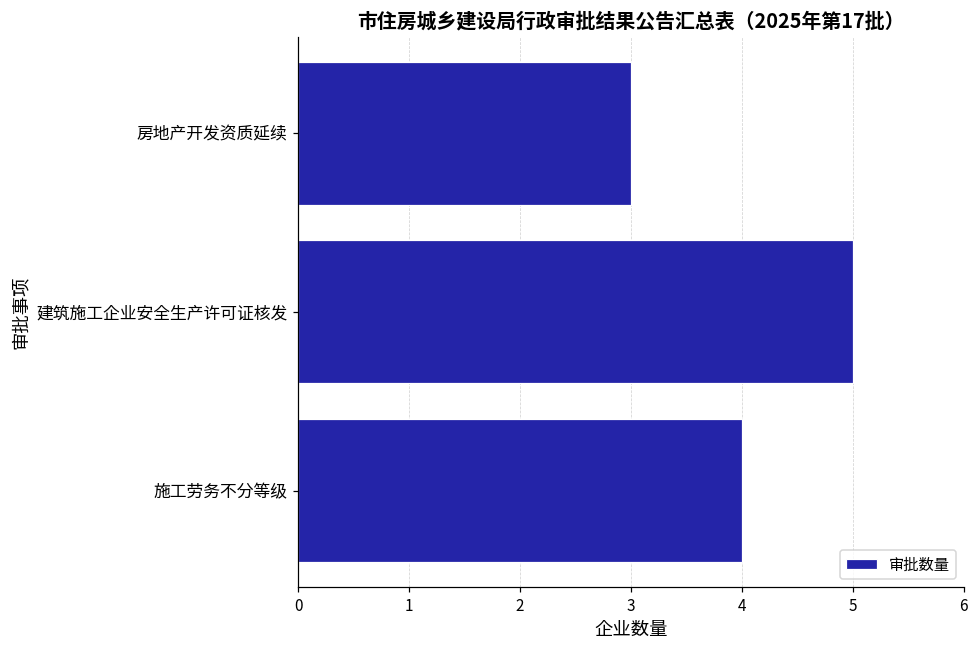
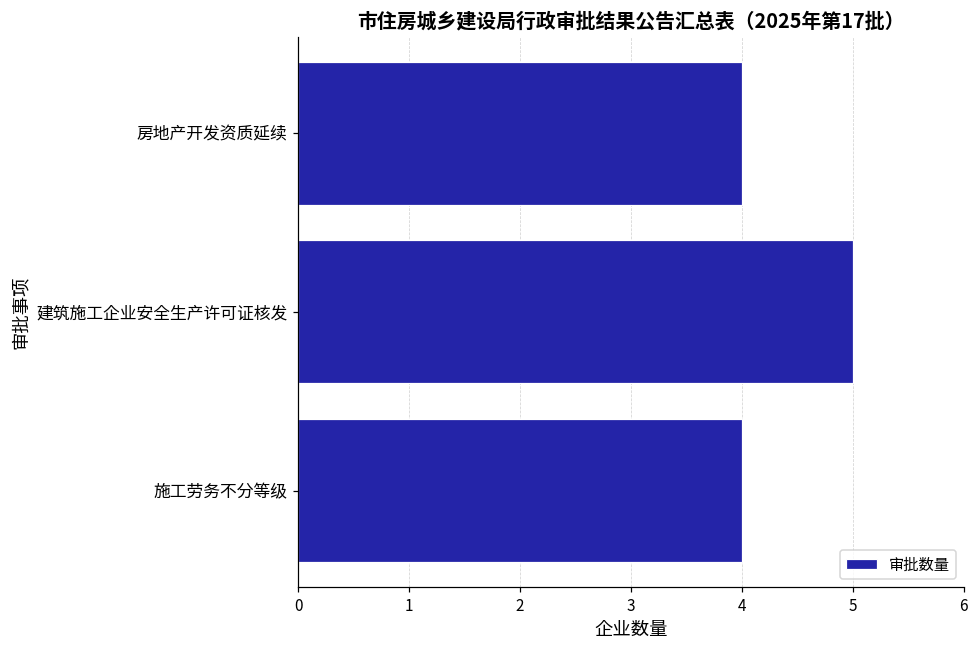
  {
-   "房地产开发资质延续": 3,
+   "房地产开发资质延续": 4,
    "建筑施工企业安全生产许可证核发": 5,
    "施工劳务不分等级": 4
  }
